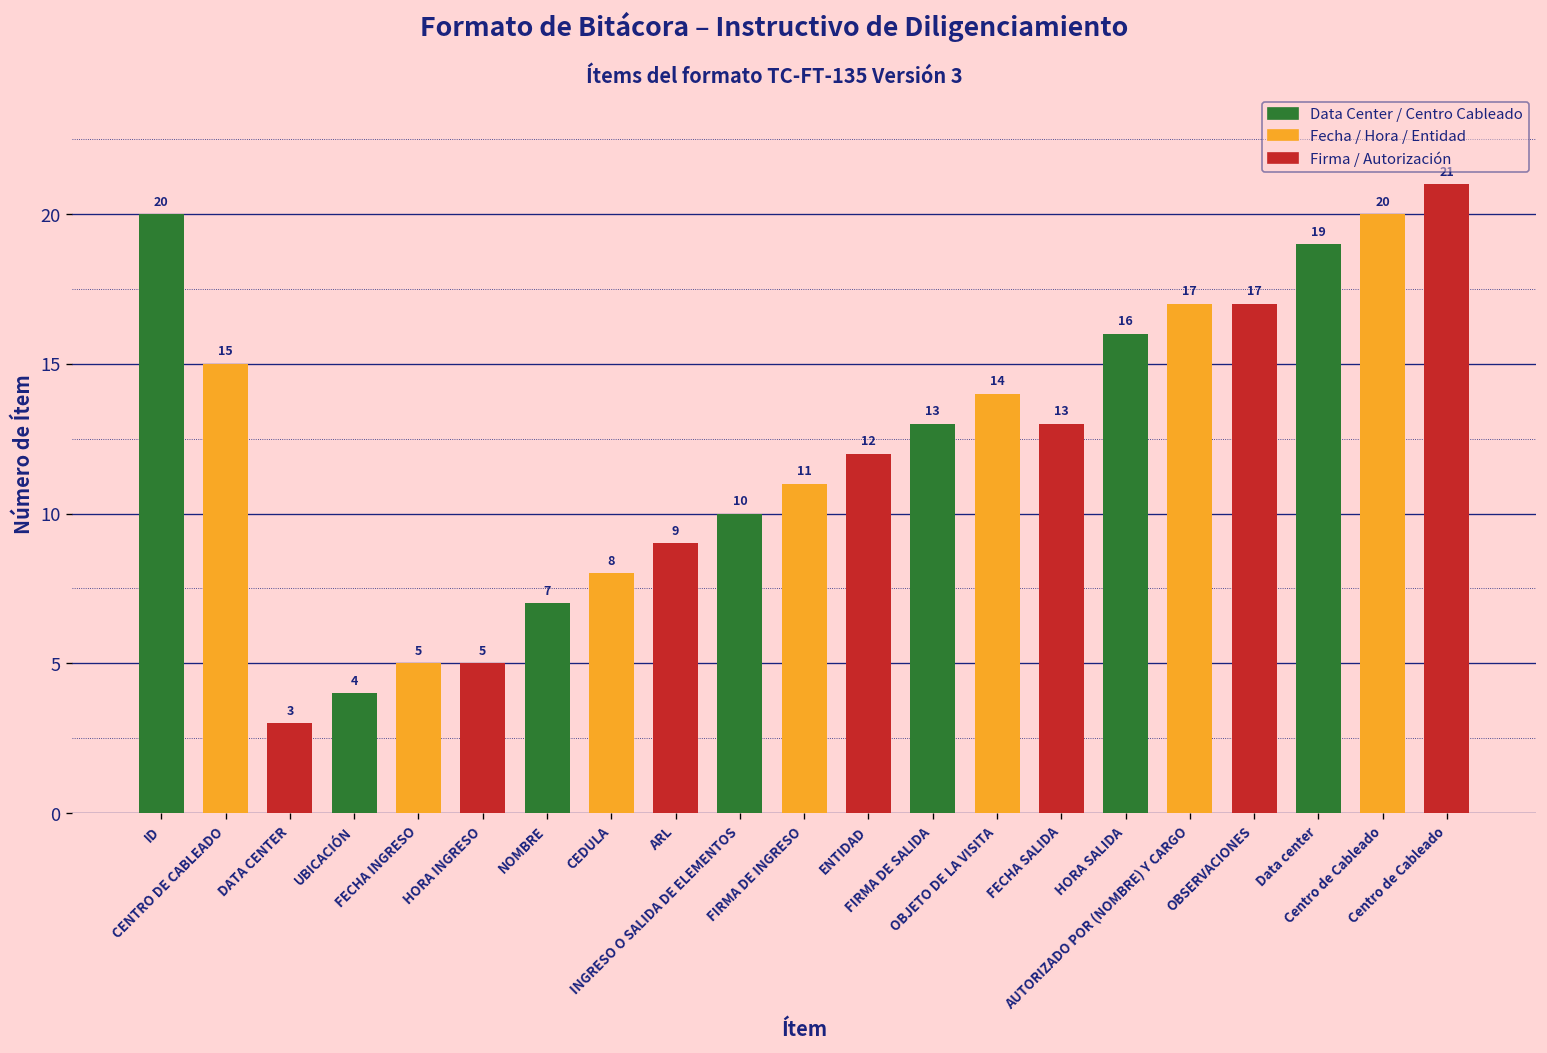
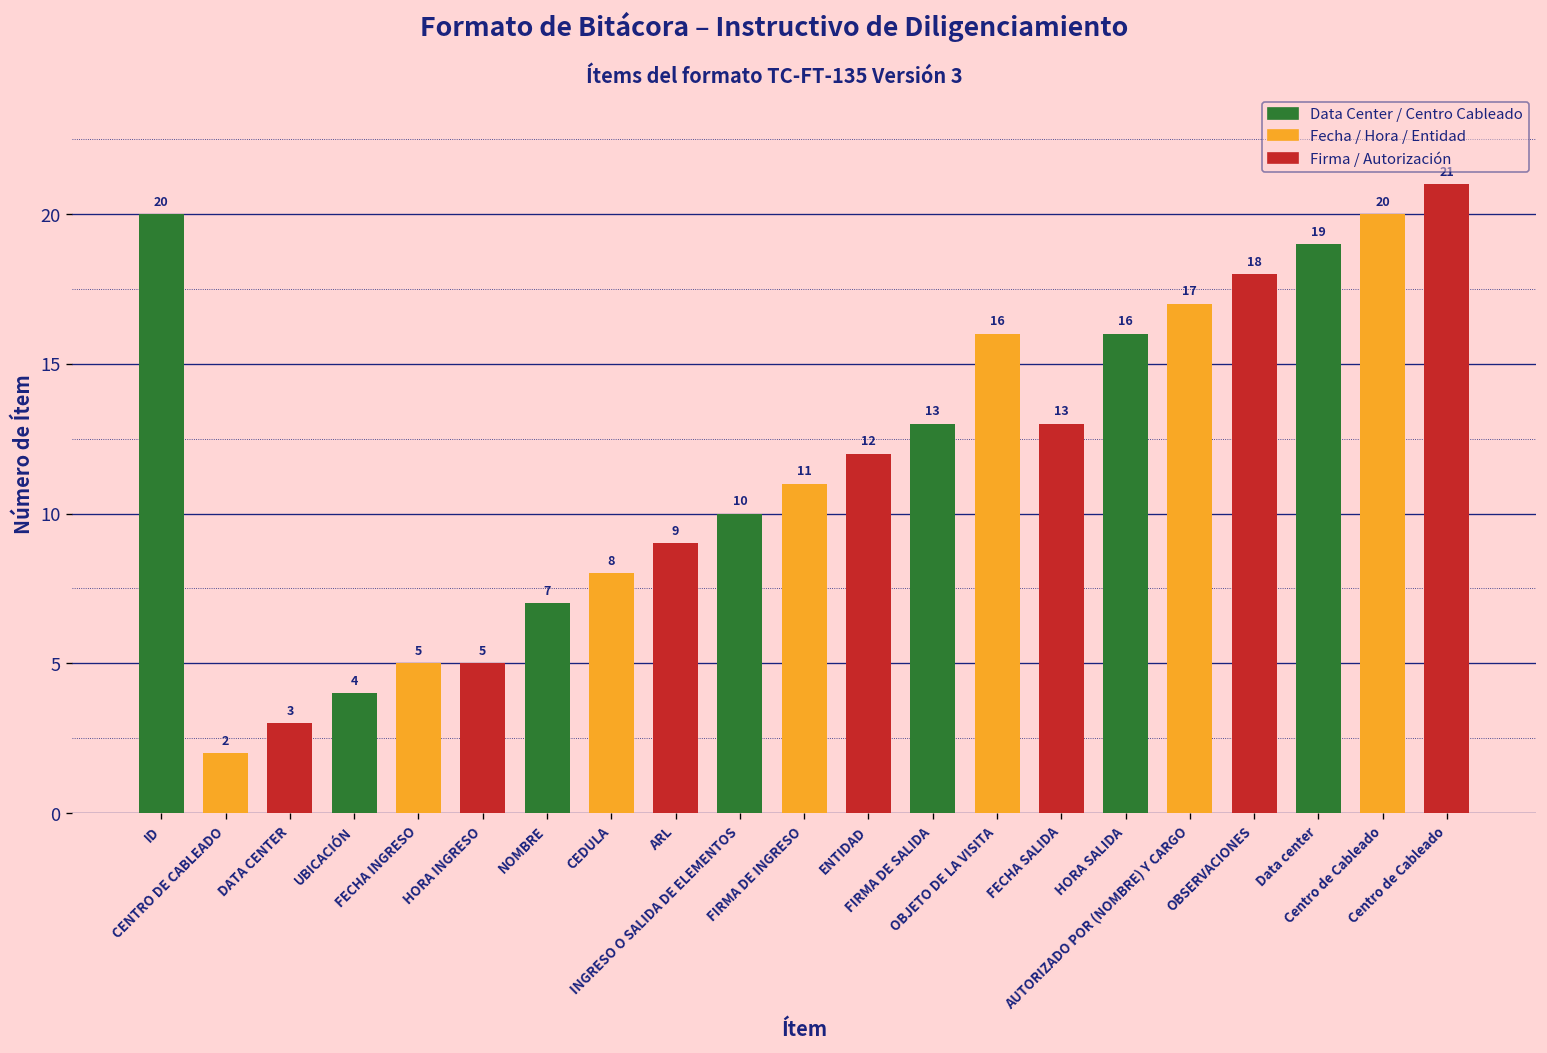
  {
    "ID": 20,
-   "CENTRO DE CABLEADO": 15,
+   "CENTRO DE CABLEADO": 2,
    "DATA CENTER": 3,
    "UBICACIÓN": 4,
    "FECHA INGRESO": 5,
    "HORA INGRESO": 5,
    "NOMBRE": 7,
    "CEDULA": 8,
    "ARL": 9,
    "INGRESO O SALIDA DE ELEMENTOS": 10,
    "FIRMA DE INGRESO": 11,
    "ENTIDAD": 12,
    "FIRMA DE SALIDA": 13,
-   "OBJETO DE LA VISITA": 14,
+   "OBJETO DE LA VISITA": 16,
    "FECHA SALIDA": 13,
    "HORA SALIDA": 16,
    "AUTORIZADO POR (NOMBRE) Y CARGO": 17,
-   "OBSERVACIONES": 17,
+   "OBSERVACIONES": 18,
    "Data center": 19
  }
